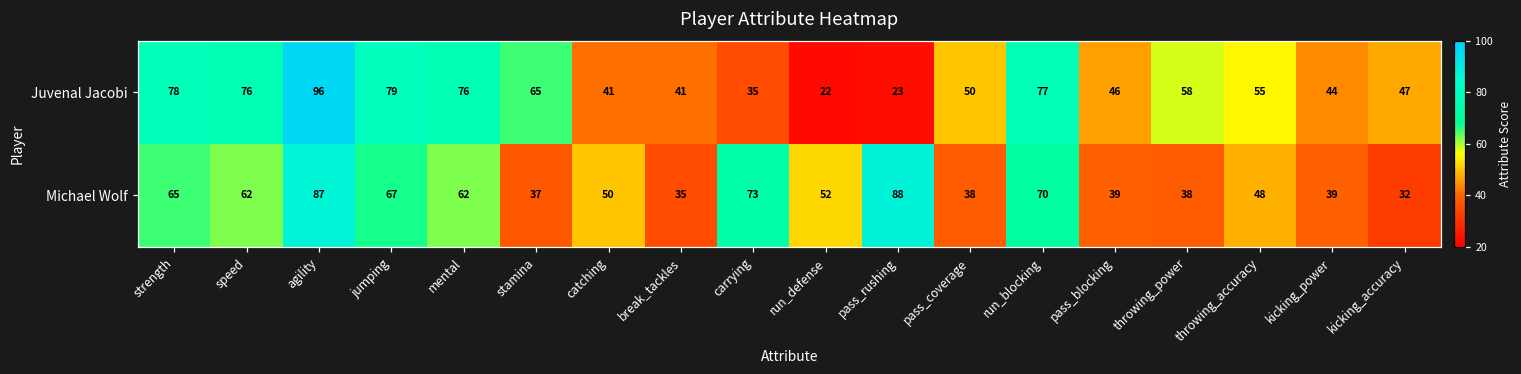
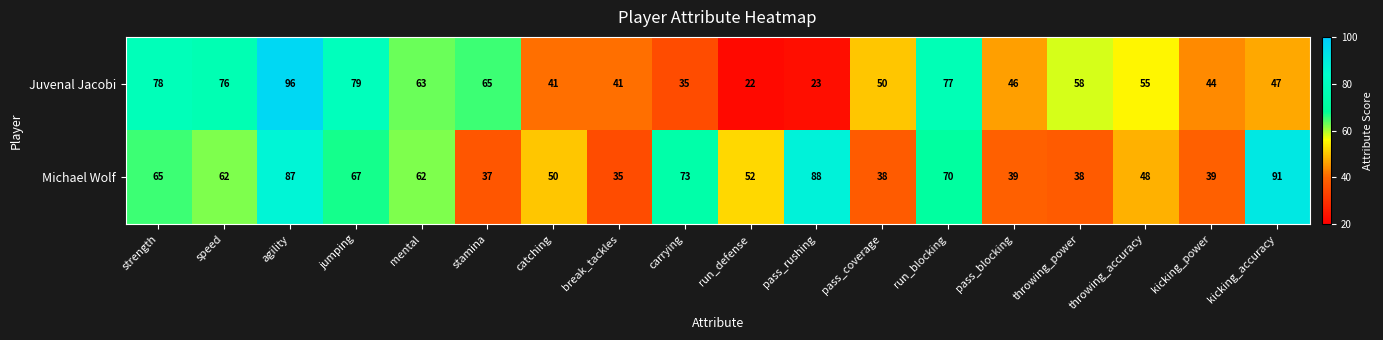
  {
    "Juvenal Jacobi": {
      "strength": 78,
      "speed": 76,
      "agility": 96,
      "jumping": 79,
-     "mental": 76,
+     "mental": 63,
      "stamina": 65,
      "catching": 41,
      "break_tackles": 41,
      "carrying": 35,
      "run_defense": 22,
      "pass_rushing": 23,
      "pass_coverage": 50,
      "run_blocking": 77,
      "pass_blocking": 46,
      "throwing_power": 58,
      "throwing_accuracy": 55,
      "kicking_power": 44,
      "kicking_accuracy": 47
    },
    "Michael Wolf": {
      "strength": 65,
      "speed": 62,
      "agility": 87,
      "jumping": 67,
      "mental": 62,
      "stamina": 37,
      "catching": 50,
      "break_tackles": 35,
      "carrying": 73,
      "run_defense": 52,
      "pass_rushing": 88,
      "pass_coverage": 38,
      "run_blocking": 70,
      "pass_blocking": 39,
      "throwing_power": 38,
      "throwing_accuracy": 48,
      "kicking_power": 39,
-     "kicking_accuracy": 32
+     "kicking_accuracy": 91
    }
  }
